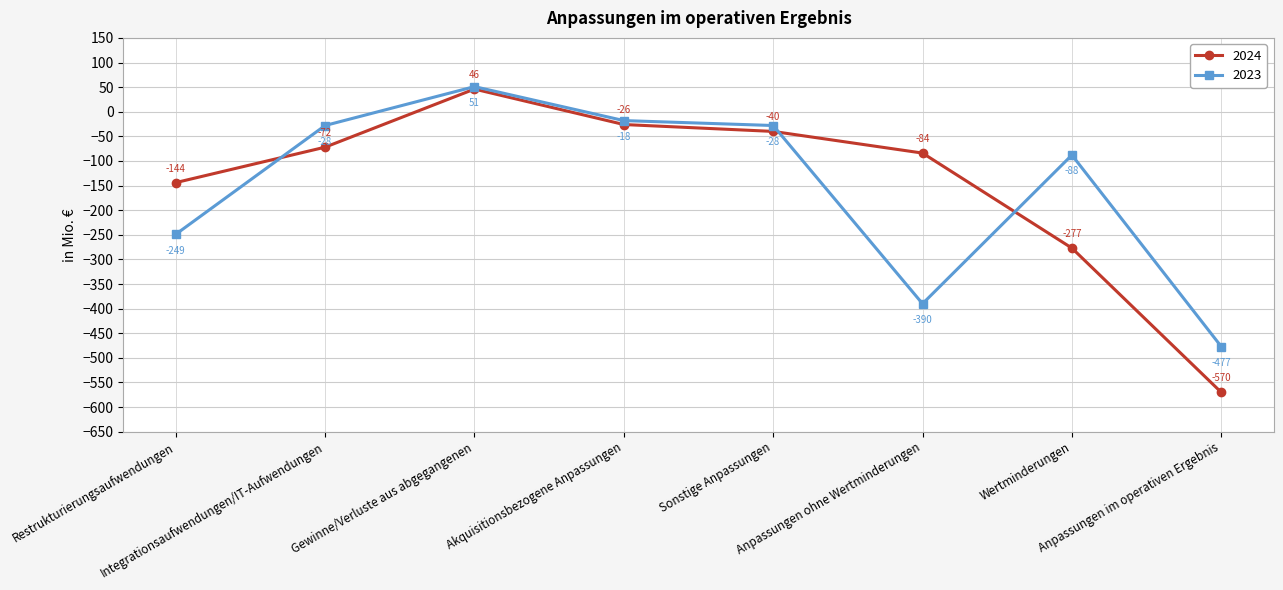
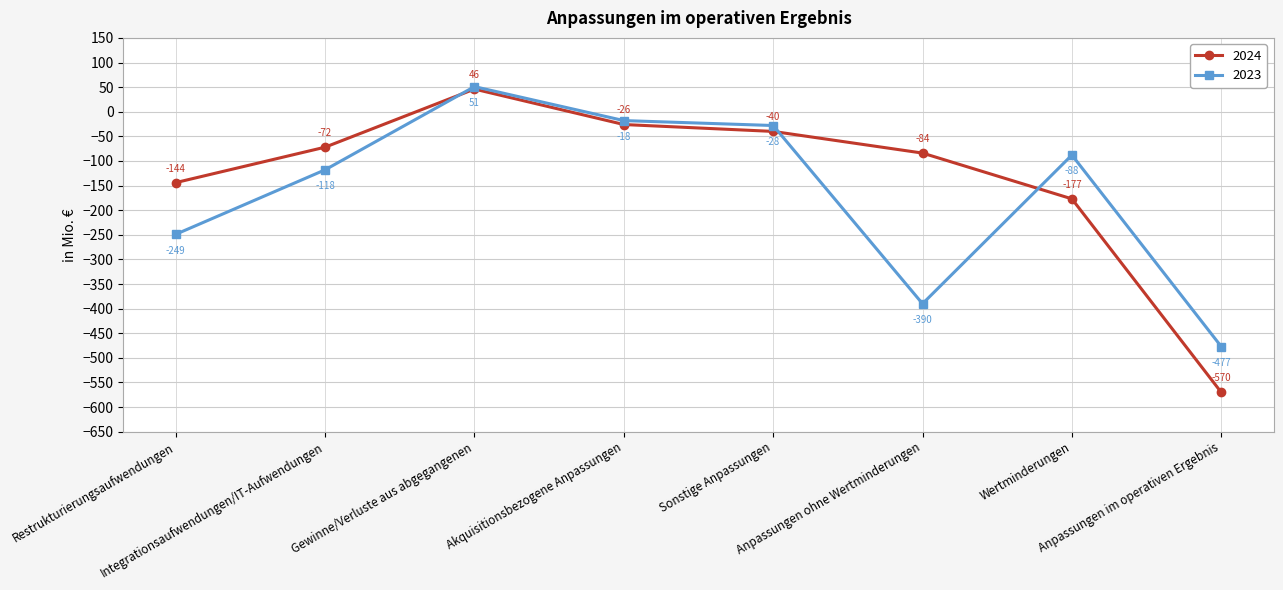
  {
    "2024": {
      "Restrukturierungsaufwendungen": -144,
      "Integrationsaufwendungen/IT-Aufwendungen": -72,
      "Akquisitionsbezogene Anpassungen": -26,
      "Sonstige Anpassungen": -40,
      "Anpassungen ohne Wertminderungen": -84,
-     "Wertminderungen": -277,
+     "Wertminderungen": -177,
      "Anpassungen im operativen Ergebnis": -570
    },
    "2023": {
      "Restrukturierungsaufwendungen": -249,
-     "Integrationsaufwendungen/IT-Aufwendungen": -28,
+     "Integrationsaufwendungen/IT-Aufwendungen": -118,
      "Akquisitionsbezogene Anpassungen": -18,
      "Sonstige Anpassungen": -28,
      "Anpassungen ohne Wertminderungen": -390,
      "Wertminderungen": -88,
      "Anpassungen im operativen Ergebnis": -477
    }
  }
